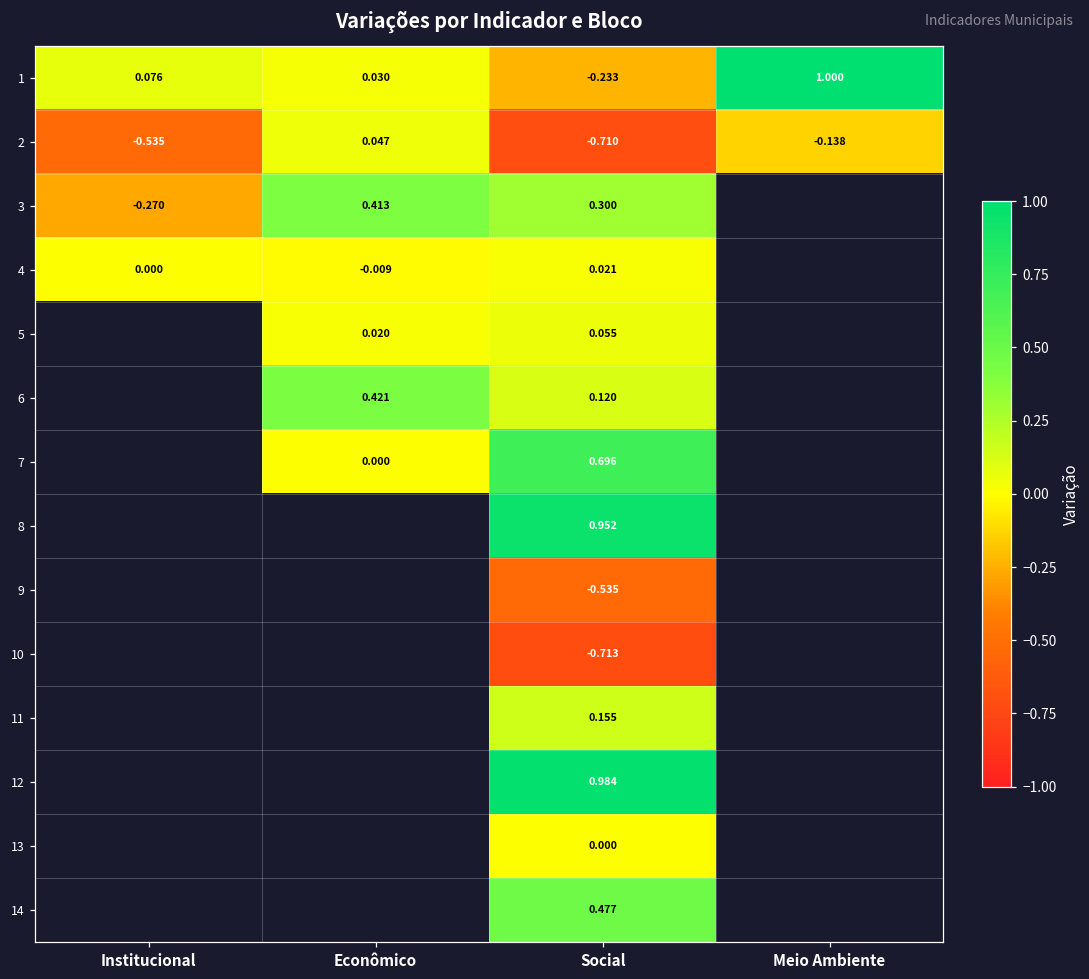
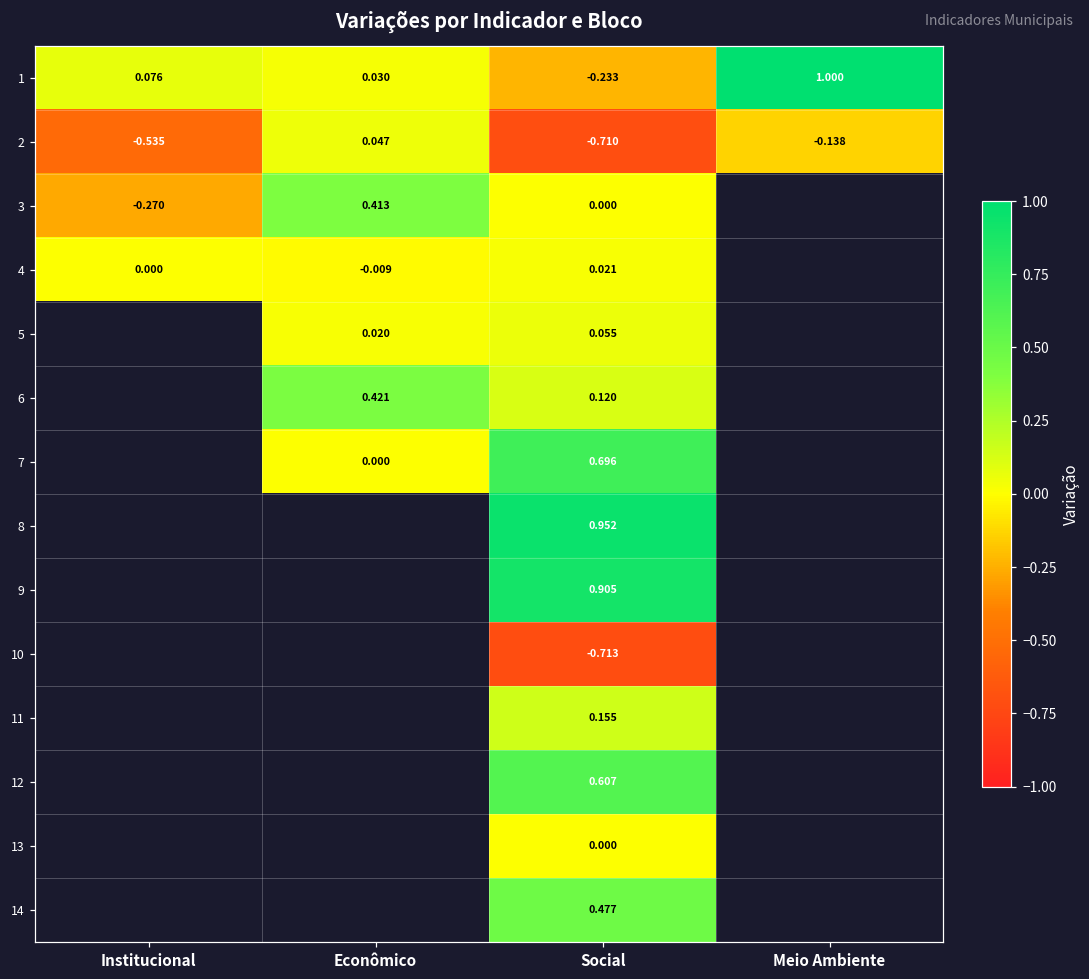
  {
    "1": {
      "Institucional": 0.076,
      "Econômico": 0.030,
      "Social": -0.233,
      "Meio Ambiente": 1.000
    },
    "2": {
      "Institucional": -0.535,
      "Econômico": 0.047,
      "Social": -0.710,
      "Meio Ambiente": -0.138
    },
    "3": {
      "Institucional": -0.270,
      "Econômico": 0.413,
-     "Social": 0.300
+     "Social": 0.000
    },
    "4": {
      "Institucional": 0.000,
      "Econômico": -0.009,
      "Social": 0.021
    },
    "5": {
      "Econômico": 0.020,
      "Social": 0.055
    },
    "6": {
      "Econômico": 0.421,
      "Social": 0.120
    },
    "7": {
      "Econômico": 0.000,
      "Social": 0.696
    },
    "8": {
      "Social": 0.952
    },
    "9": {
-     "Social": -0.535
+     "Social": 0.905
    },
    "10": {
      "Social": -0.713
    },
    "11": {
      "Social": 0.155
    },
    "12": {
-     "Social": 0.984
+     "Social": 0.607
    },
    "13": {
      "Social": 0.000
    },
    "14": {
      "Social": 0.477
    }
  }
